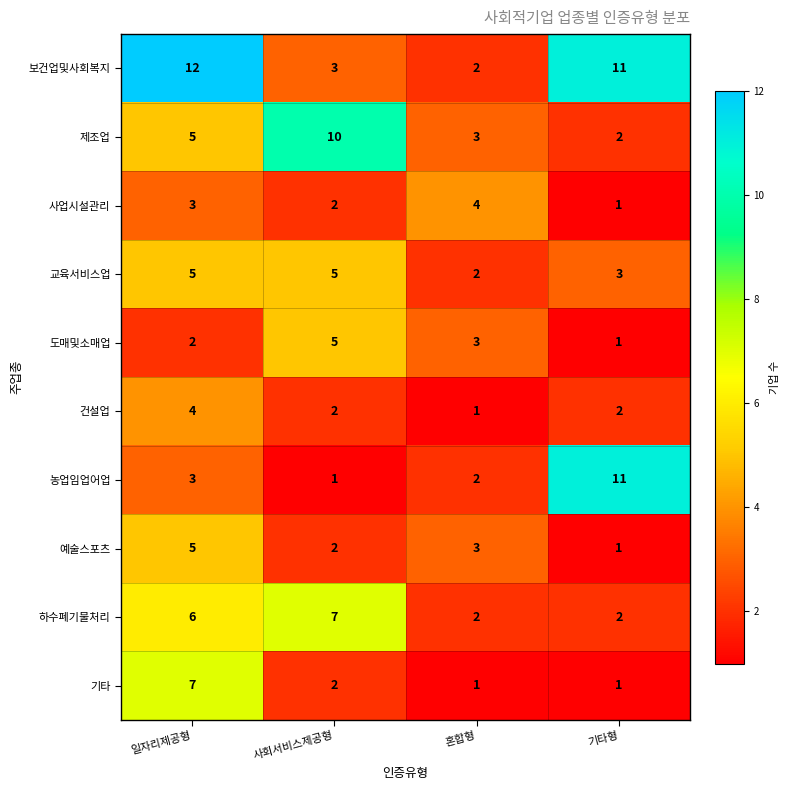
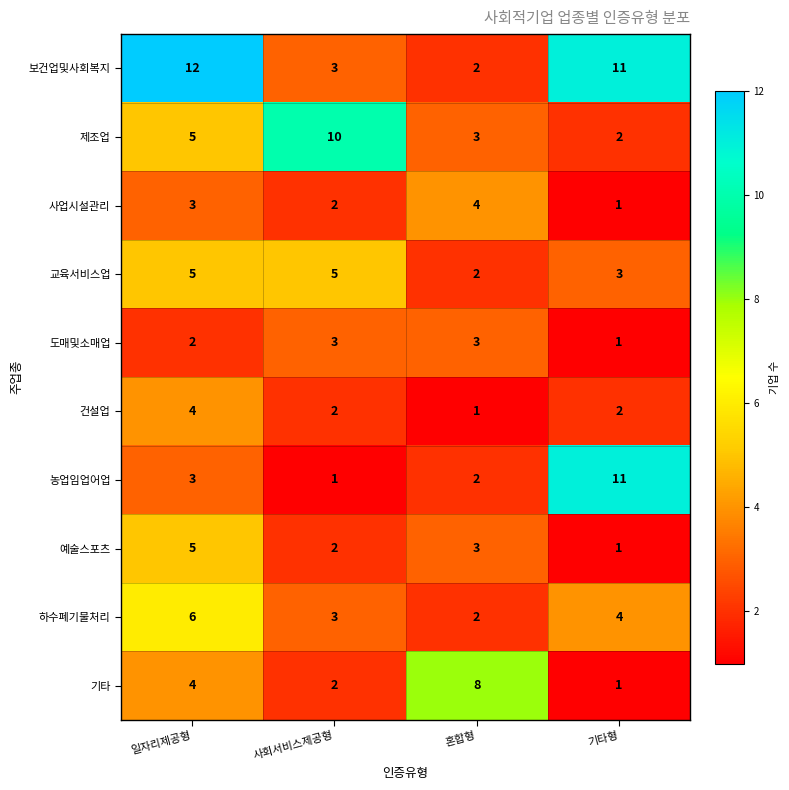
  {
    "보건업및사회복지": {
      "일자리제공형": 12,
      "사회서비스제공형": 3,
      "혼합형": 2,
      "기타형": 11
    },
    "제조업": {
      "일자리제공형": 5,
      "사회서비스제공형": 10,
      "혼합형": 3,
      "기타형": 2
    },
    "사업시설관리": {
      "일자리제공형": 3,
      "사회서비스제공형": 2,
      "혼합형": 4,
      "기타형": 1
    },
    "교육서비스업": {
      "일자리제공형": 5,
      "사회서비스제공형": 5,
      "혼합형": 2,
      "기타형": 3
    },
    "도매및소매업": {
      "일자리제공형": 2,
-     "사회서비스제공형": 5,
+     "사회서비스제공형": 3,
      "혼합형": 3,
      "기타형": 1
    },
    "건설업": {
      "일자리제공형": 4,
      "사회서비스제공형": 2,
      "혼합형": 1,
      "기타형": 2
    },
    "농업임업어업": {
      "일자리제공형": 3,
      "사회서비스제공형": 1,
      "혼합형": 2,
      "기타형": 11
    },
    "예술스포츠": {
      "일자리제공형": 5,
      "사회서비스제공형": 2,
      "혼합형": 3,
      "기타형": 1
    },
    "하수폐기물처리": {
      "일자리제공형": 6,
-     "사회서비스제공형": 7,
+     "사회서비스제공형": 3,
      "혼합형": 2,
-     "기타형": 2
+     "기타형": 4
    },
    "기타": {
-     "일자리제공형": 7,
+     "일자리제공형": 4,
      "사회서비스제공형": 2,
-     "혼합형": 1,
+     "혼합형": 8,
      "기타형": 1
    }
  }
